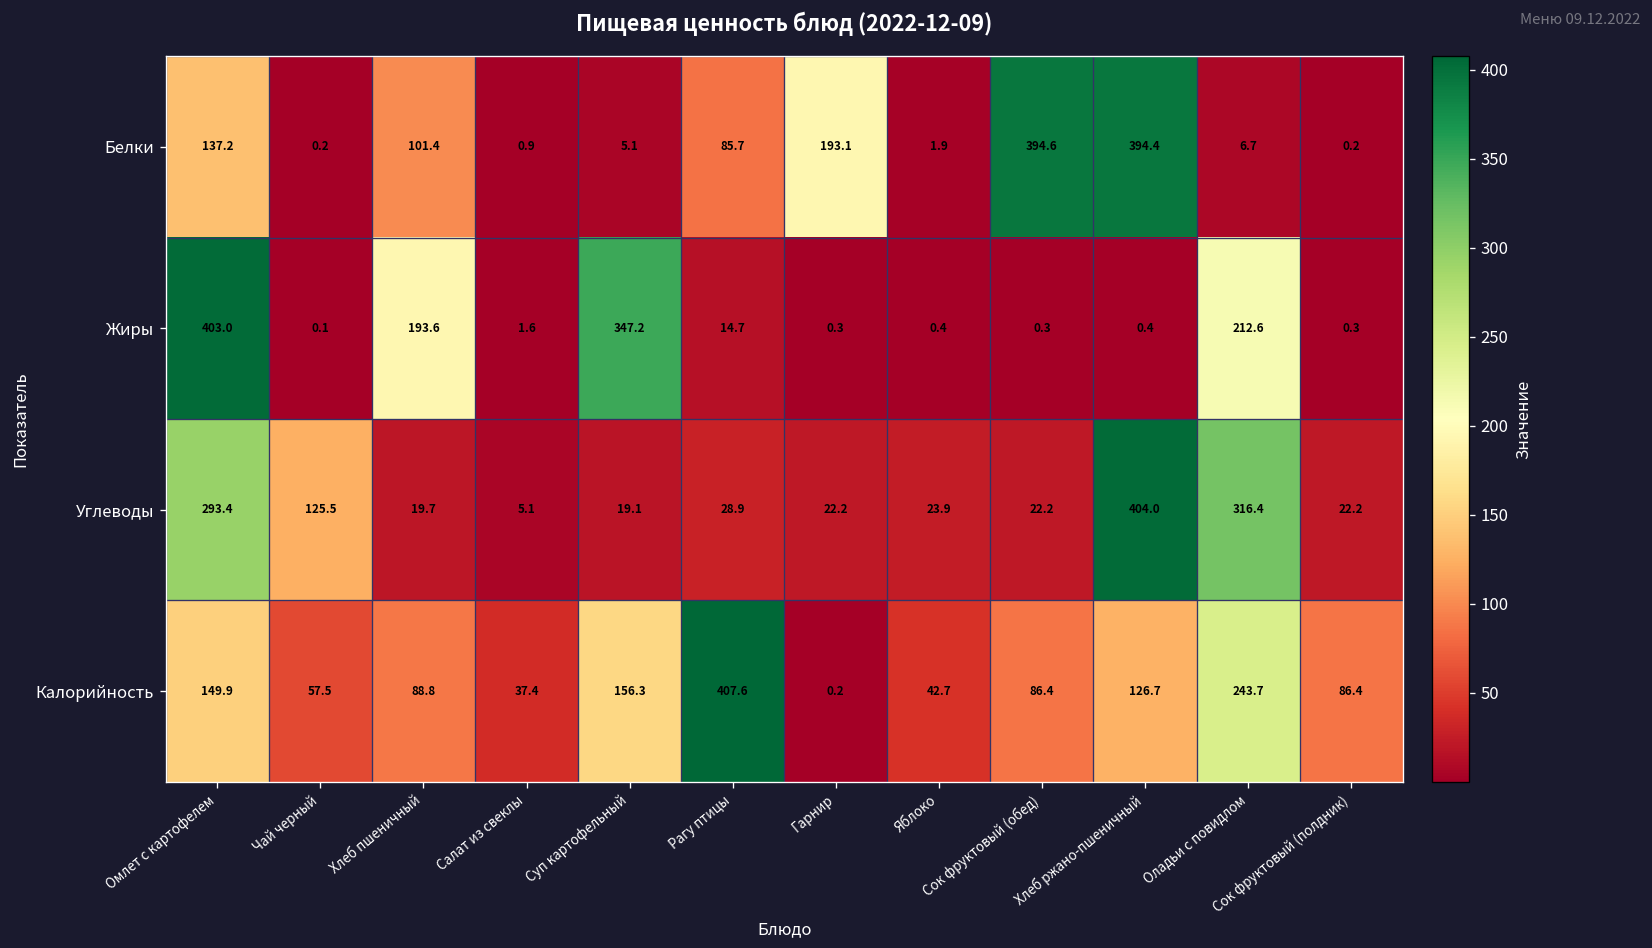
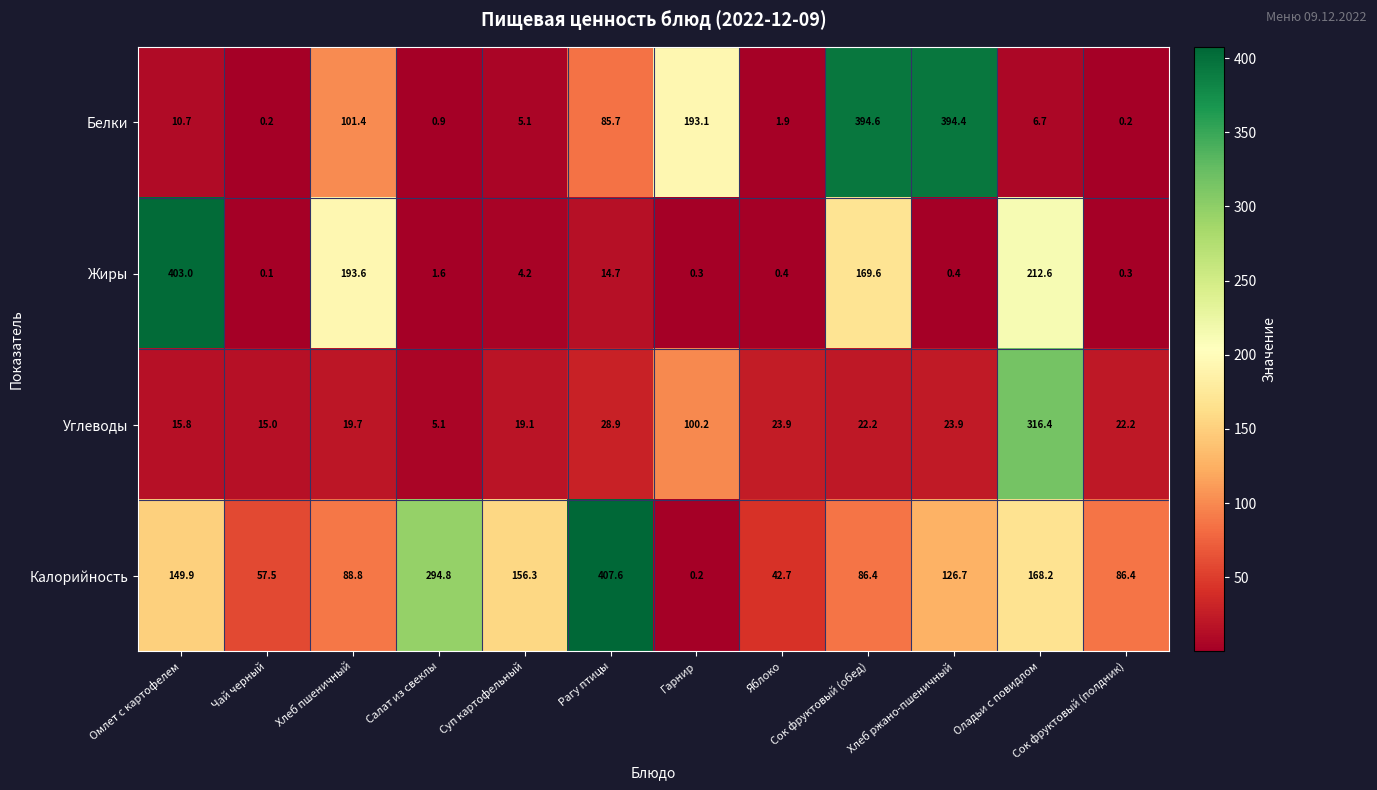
  {
    "Белки": {
-     "Омлет с картофелем": 137.2,
+     "Омлет с картофелем": 10.7,
      "Чай черный": 0.2,
      "Хлеб пшеничный": 101.4,
      "Салат из свеклы": 0.9,
      "Суп картофельный": 5.1,
      "Рагу птицы": 85.7,
      "Гарнир": 193.1,
      "Яблоко": 1.9,
      "Сок фруктовый (обед)": 394.6,
      "Хлеб ржано-пшеничный": 394.4,
      "Оладьи с повидлом": 6.7,
      "Сок фруктовый (полдник)": 0.2
    },
    "Жиры": {
      "Омлет с картофелем": 403.0,
      "Чай черный": 0.1,
      "Хлеб пшеничный": 193.6,
      "Салат из свеклы": 1.6,
-     "Суп картофельный": 347.2,
+     "Суп картофельный": 4.2,
      "Рагу птицы": 14.7,
      "Гарнир": 0.3,
      "Яблоко": 0.4,
-     "Сок фруктовый (обед)": 0.3,
+     "Сок фруктовый (обед)": 169.6,
      "Хлеб ржано-пшеничный": 0.4,
      "Оладьи с повидлом": 212.6,
      "Сок фруктовый (полдник)": 0.3
    },
    "Углеводы": {
-     "Омлет с картофелем": 293.4,
-     "Чай черный": 125.5,
+     "Омлет с картофелем": 15.8,
+     "Чай черный": 15.0,
      "Хлеб пшеничный": 19.7,
      "Салат из свеклы": 5.1,
      "Суп картофельный": 19.1,
      "Рагу птицы": 28.9,
-     "Гарнир": 22.2,
+     "Гарнир": 100.2,
      "Яблоко": 23.9,
      "Сок фруктовый (обед)": 22.2,
-     "Хлеб ржано-пшеничный": 404.0,
+     "Хлеб ржано-пшеничный": 23.9,
      "Оладьи с повидлом": 316.4,
      "Сок фруктовый (полдник)": 22.2
    },
    "Калорийность": {
      "Омлет с картофелем": 149.9,
      "Чай черный": 57.5,
      "Хлеб пшеничный": 88.8,
-     "Салат из свеклы": 37.4,
+     "Салат из свеклы": 294.8,
      "Суп картофельный": 156.3,
      "Рагу птицы": 407.6,
      "Гарнир": 0.2,
      "Яблоко": 42.7,
      "Сок фруктовый (обед)": 86.4,
      "Хлеб ржано-пшеничный": 126.7,
-     "Оладьи с повидлом": 243.7,
+     "Оладьи с повидлом": 168.2,
      "Сок фруктовый (полдник)": 86.4
    }
  }
